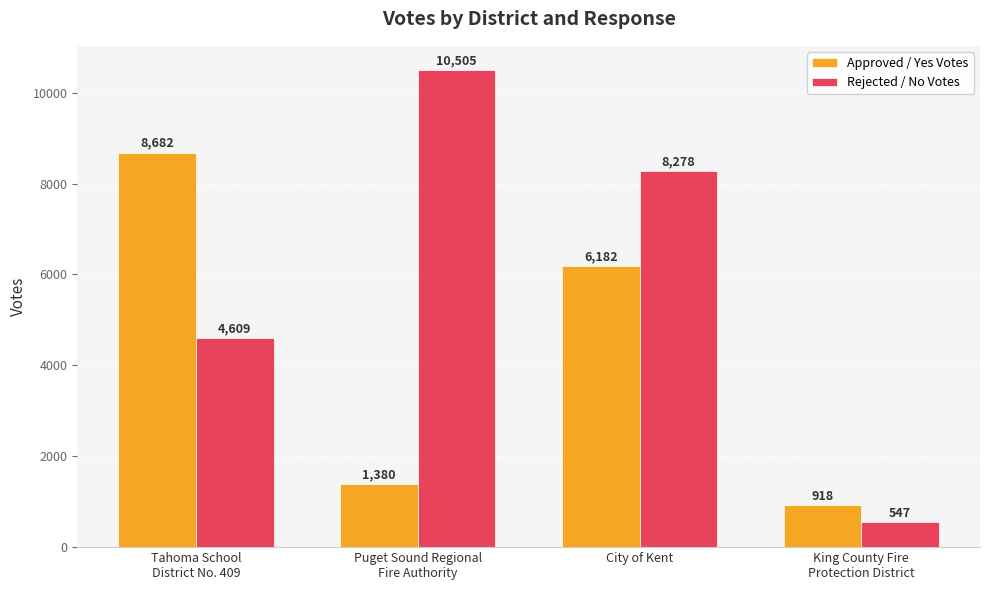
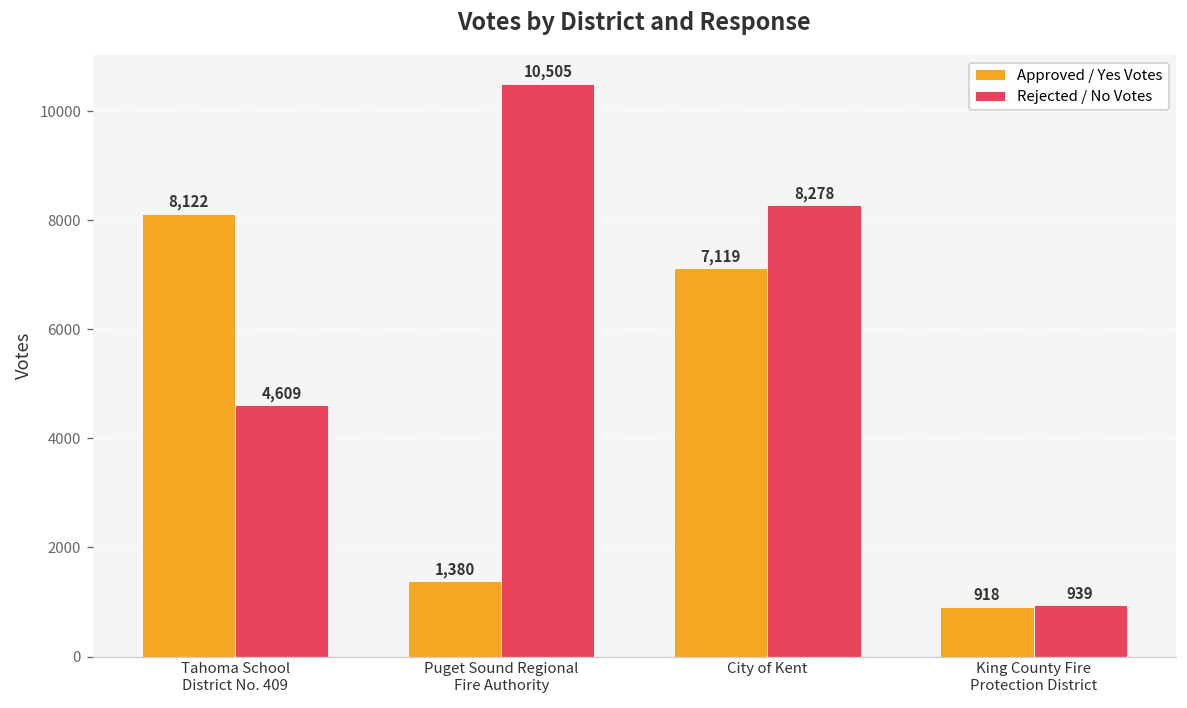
  {
    "Approved / Yes Votes": {
-     "Tahoma School District No. 409": "8,682",
+     "Tahoma School District No. 409": "8,122",
      "Puget Sound Regional Fire Authority": "1,380",
-     "City of Kent": "6,182",
+     "City of Kent": "7,119",
      "King County Fire Protection District": "918"
    },
    "Rejected / No Votes": {
      "Tahoma School District No. 409": "4,609",
      "Puget Sound Regional Fire Authority": "10,505",
      "City of Kent": "8,278",
-     "King County Fire Protection District": "547"
+     "King County Fire Protection District": "939"
    }
  }
